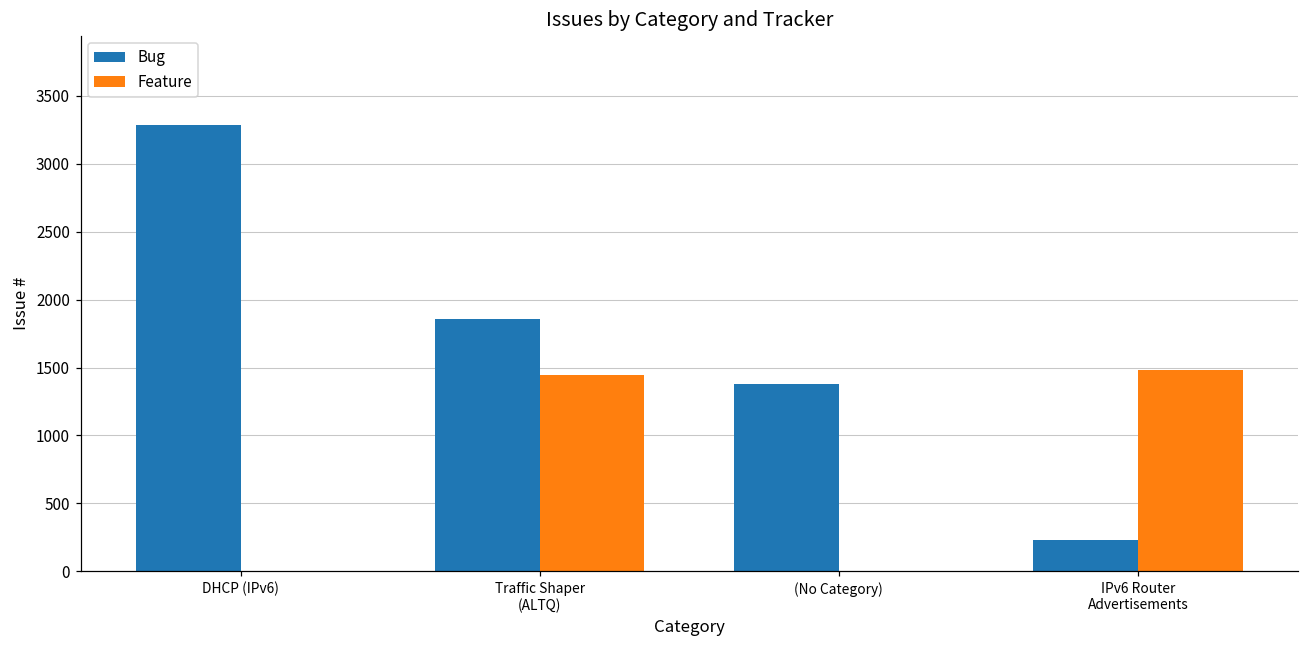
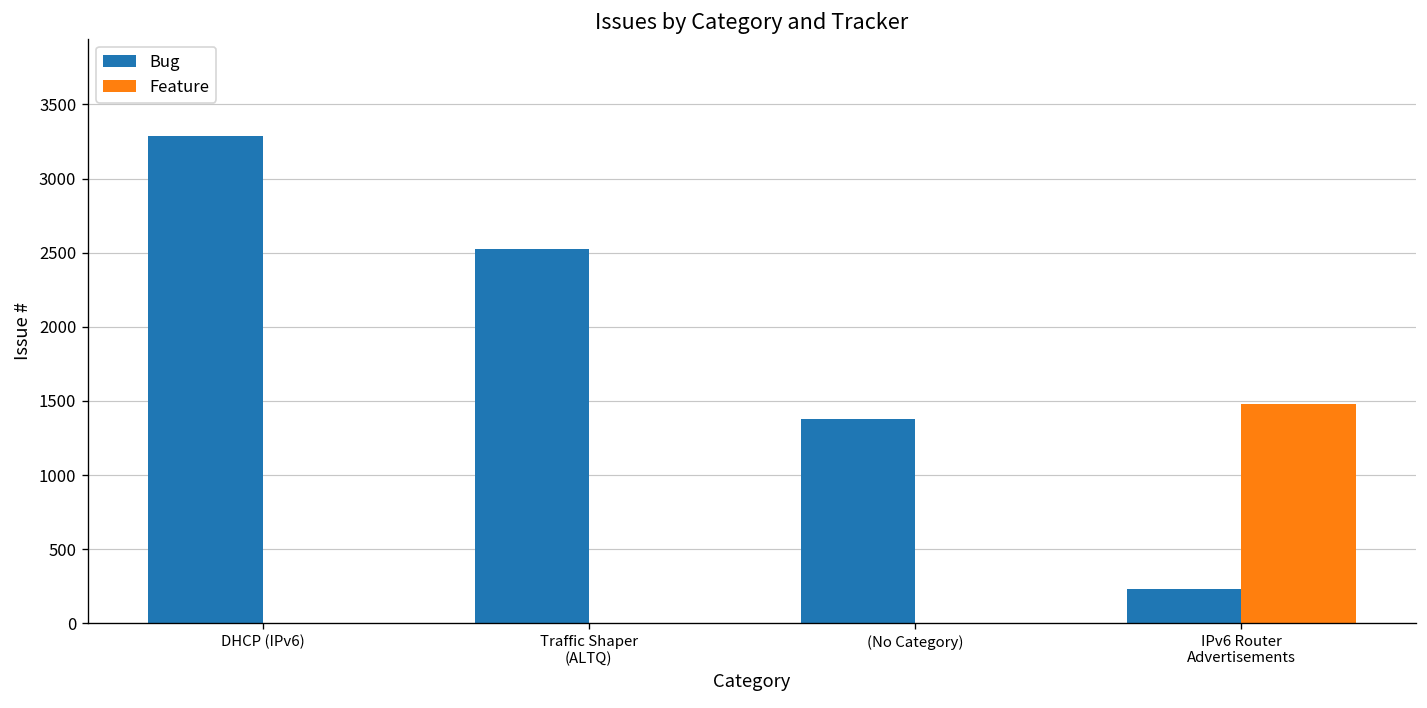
  {
    "Bug": {
      "DHCP (IPv6)": 3290,
-     "Traffic Shaper (ALTQ)": 1860,
+     "Traffic Shaper (ALTQ)": 2530,
      "(No Category)": 1380,
      "IPv6 Router Advertisements": 230
    },
    "Feature": {
      "DHCP (IPv6)": 0,
-     "Traffic Shaper (ALTQ)": 1440,
+     "Traffic Shaper (ALTQ)": 0,
      "(No Category)": 0,
      "IPv6 Router Advertisements": 1480
    }
  }
